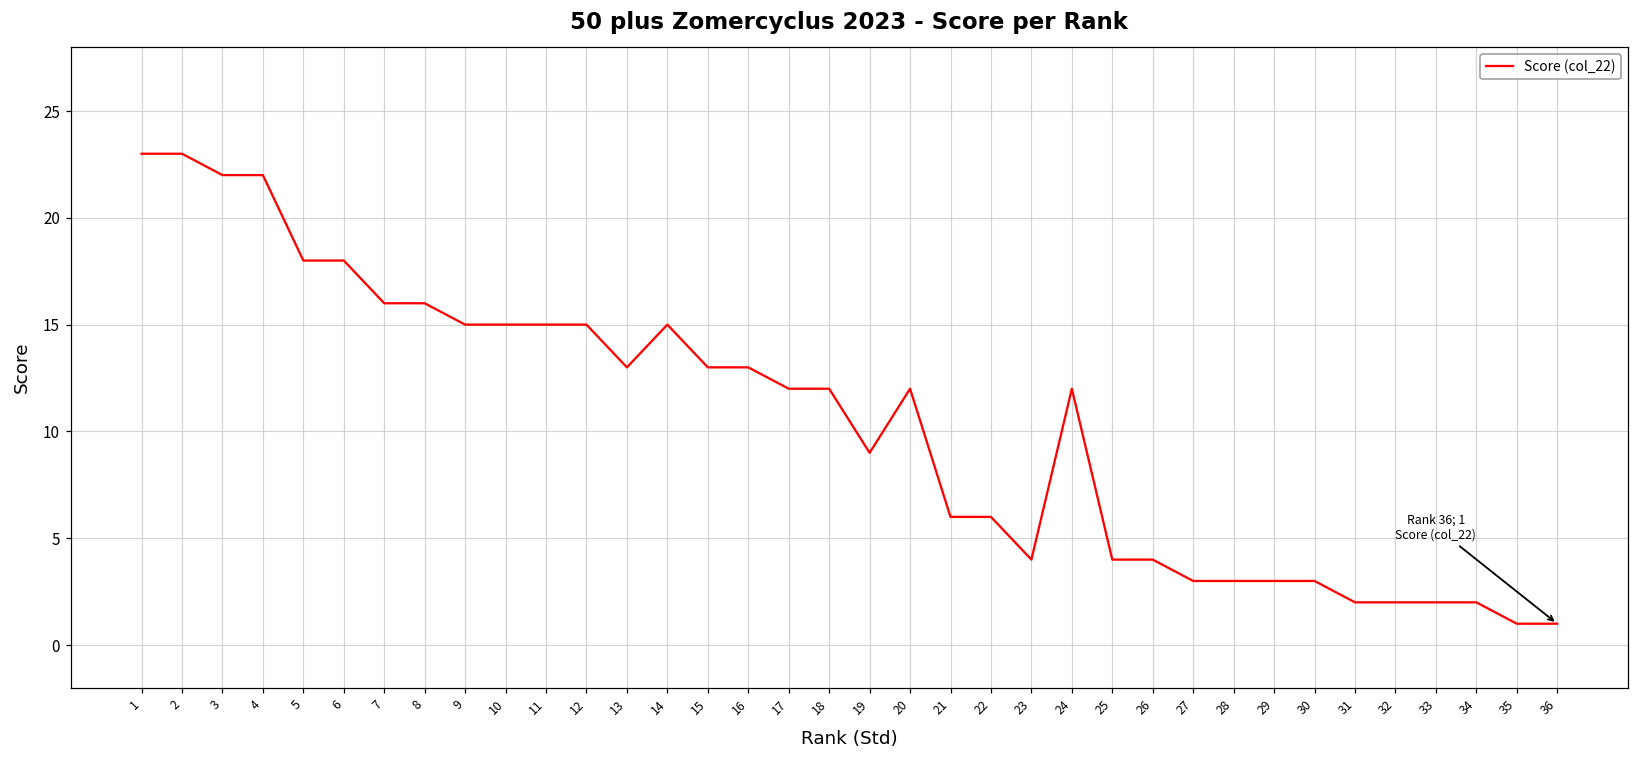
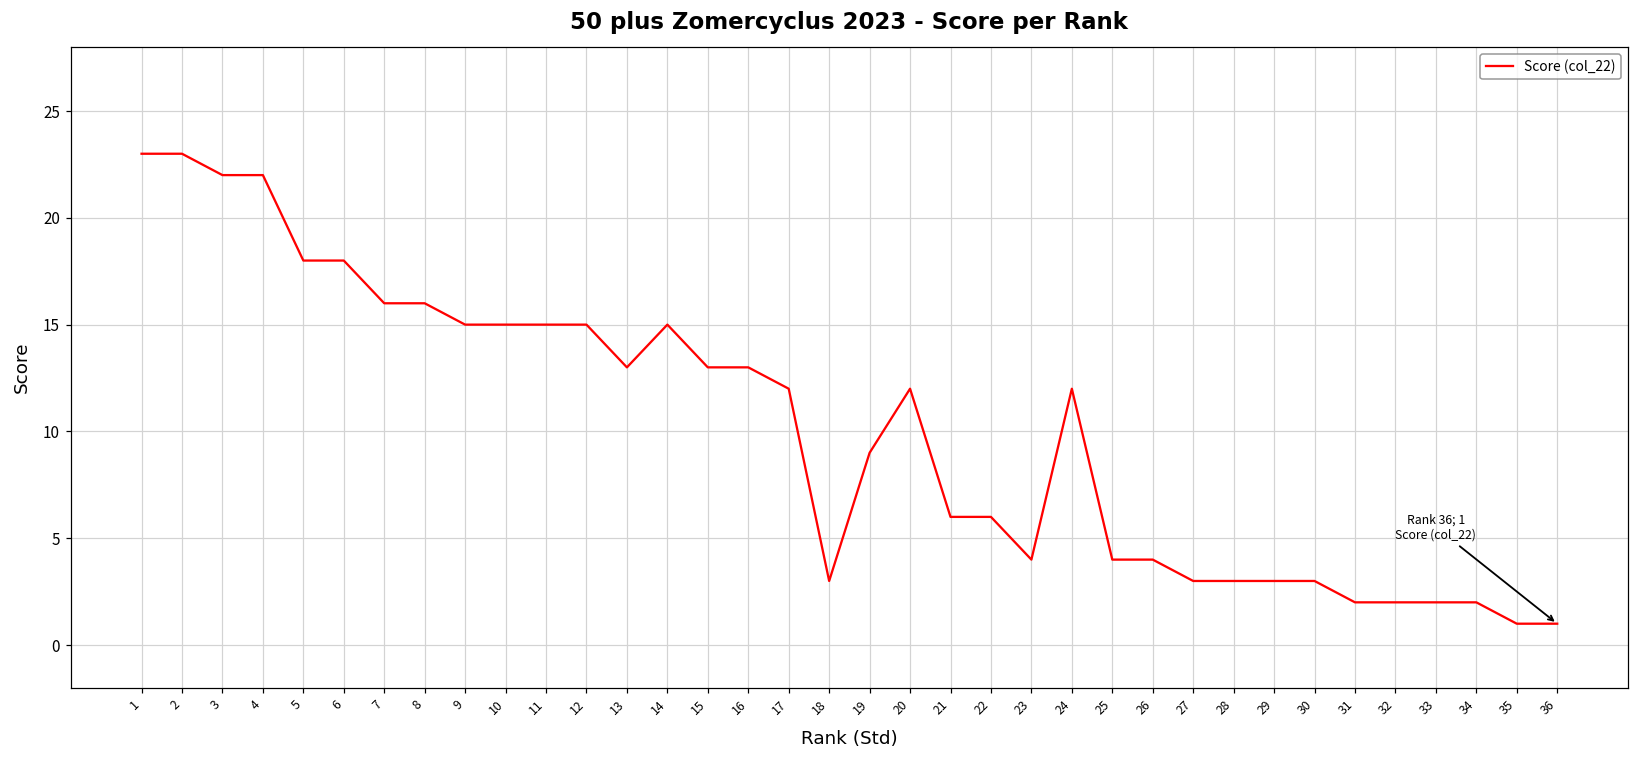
  {
    "1": 23,
    "2": 23,
    "3": 22,
    "4": 22,
    "5": 18,
    "6": 18,
    "7": 16,
    "8": 16,
    "9": 15,
    "10": 15,
    "11": 15,
    "12": 15,
    "13": 13,
    "14": 15,
    "15": 13,
    "16": 13,
    "17": 12,
-   "18": 12,
+   "18": 3,
    "19": 9,
    "20": 12,
    "21": 6,
    "22": 6,
    "23": 4,
    "24": 12,
    "25": 4,
    "26": 4,
    "27": 3,
    "28": 3,
    "29": 3,
    "30": 3,
    "31": 2,
    "35": 1,
    "36": 1
  }
